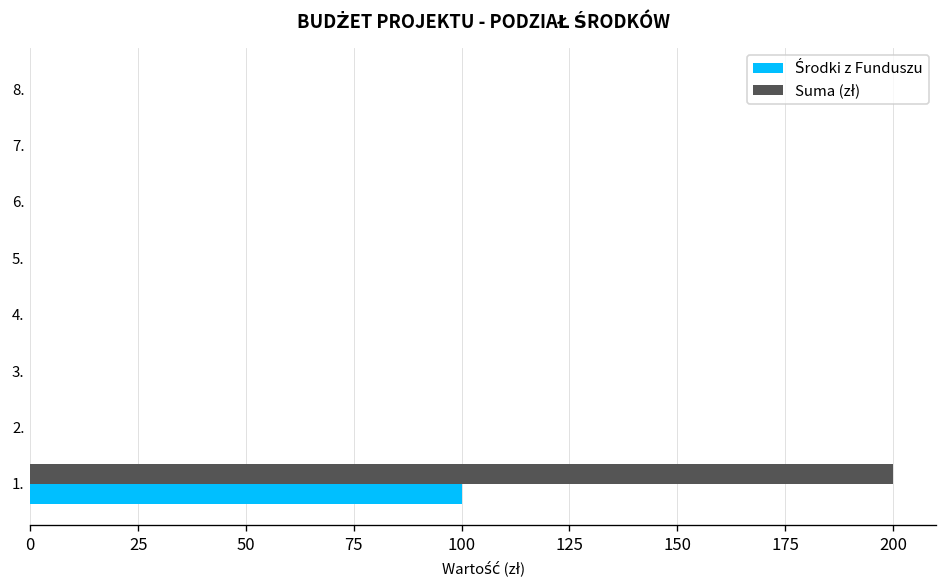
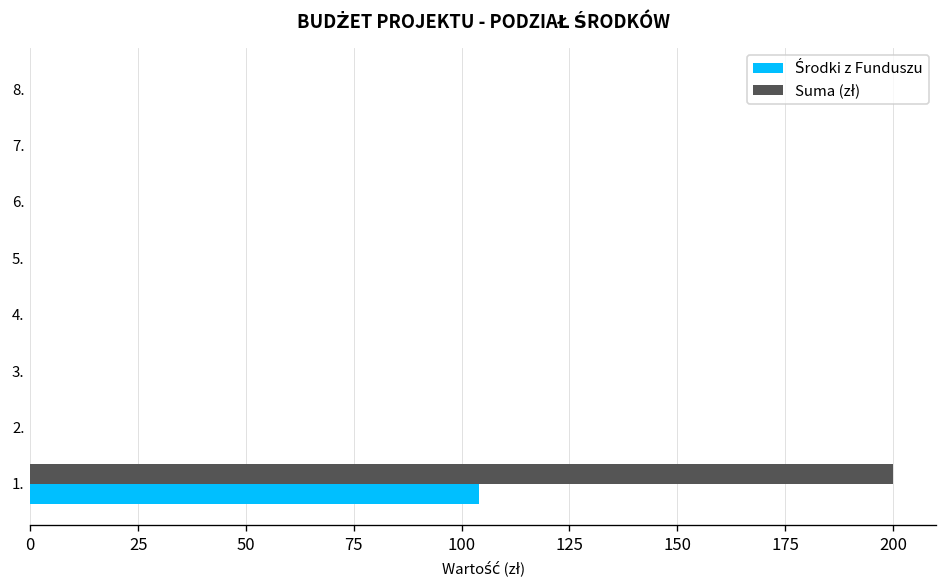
  {
    "Środki z Funduszu": {
      "8.": 0,
      "7.": 0,
      "6.": 0,
      "5.": 0,
      "4.": 0,
      "3.": 0,
      "2.": 0,
-     "1.": 100
+     "1.": 104
    },
    "Suma (zł)": {
      "8.": 0,
      "7.": 0,
      "6.": 0,
      "5.": 0,
      "4.": 0,
      "3.": 0,
      "2.": 0,
      "1.": 200
    }
  }
